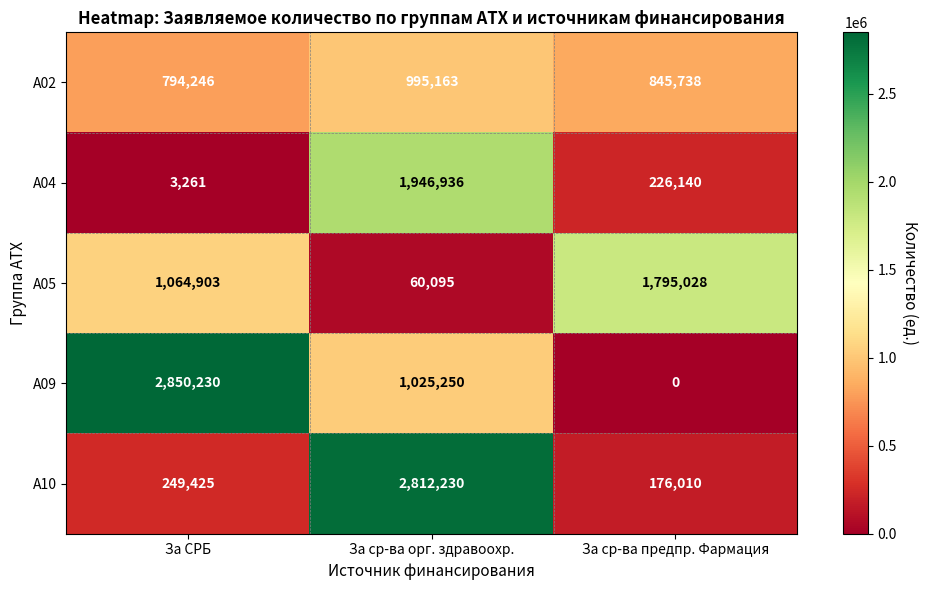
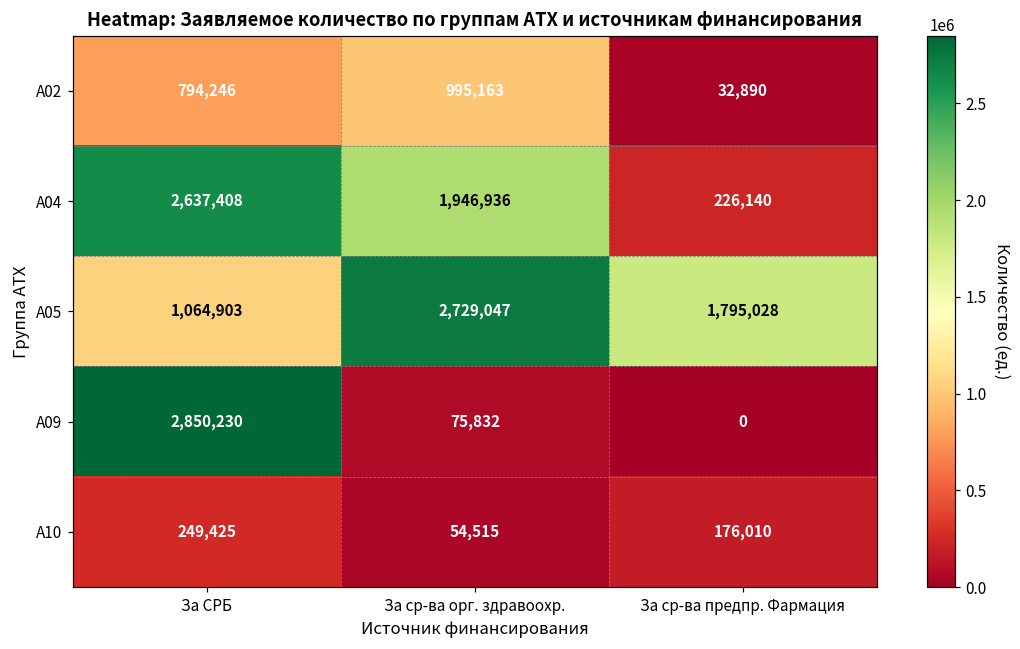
  {
    "A02": {
      "За СРБ": "794,246",
      "За ср-ва орг. здравоохр.": "995,163",
-     "За ср-ва предпр. Фармация": "845,738"
+     "За ср-ва предпр. Фармация": "32,890"
    },
    "A04": {
-     "За СРБ": "3,261",
+     "За СРБ": "2,637,408",
      "За ср-ва орг. здравоохр.": "1,946,936",
      "За ср-ва предпр. Фармация": "226,140"
    },
    "A05": {
      "За СРБ": "1,064,903",
-     "За ср-ва орг. здравоохр.": "60,095",
+     "За ср-ва орг. здравоохр.": "2,729,047",
      "За ср-ва предпр. Фармация": "1,795,028"
    },
    "A09": {
      "За СРБ": "2,850,230",
-     "За ср-ва орг. здравоохр.": "1,025,250",
+     "За ср-ва орг. здравоохр.": "75,832",
      "За ср-ва предпр. Фармация": "0"
    },
    "A10": {
      "За СРБ": "249,425",
-     "За ср-ва орг. здравоохр.": "2,812,230",
+     "За ср-ва орг. здравоохр.": "54,515",
      "За ср-ва предпр. Фармация": "176,010"
    }
  }
